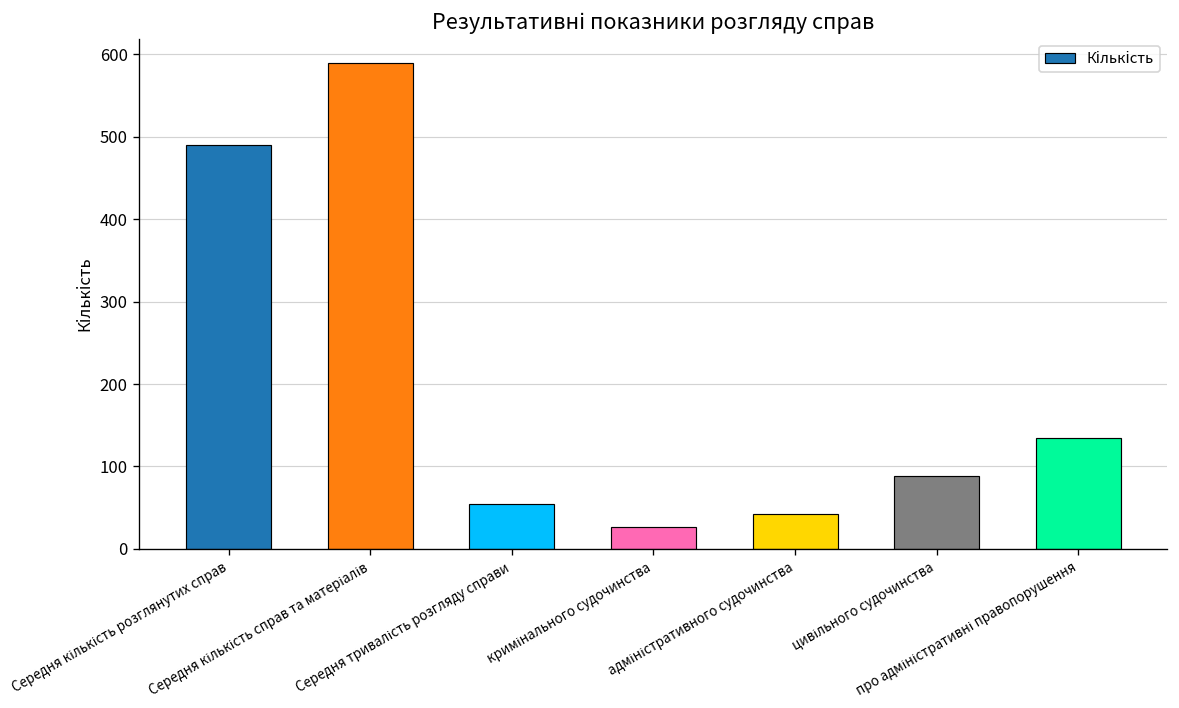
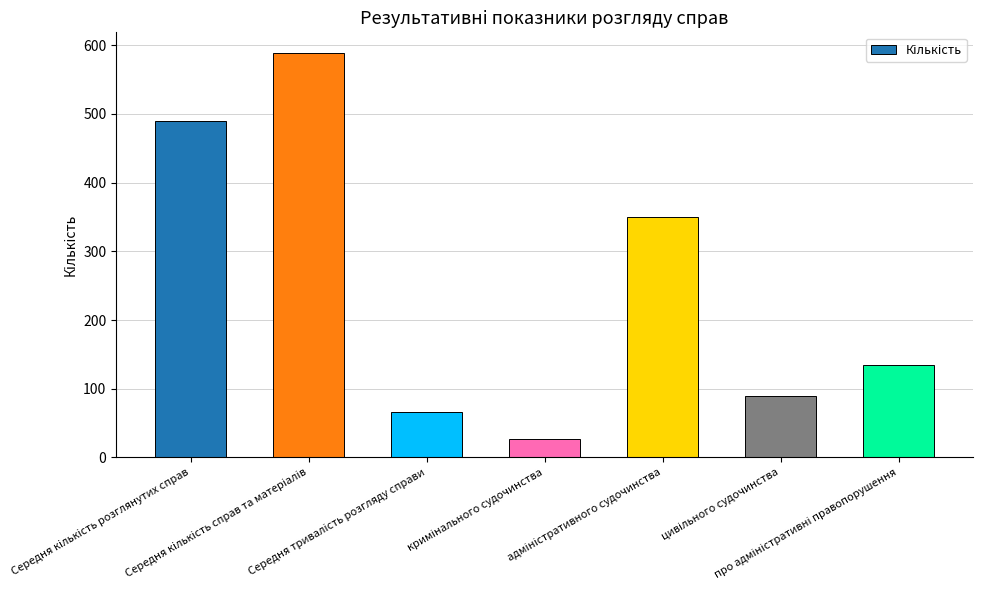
  {
    "Середня кількість розглянутих справ": 490,
    "Середня кількість справ та матеріалів": 590,
-   "Середня тривалість розгляду справи": 50,
+   "Середня тривалість розгляду справи": 70,
    "кримінального судочинства": 30,
-   "адміністративного судочинства": 40,
+   "адміністративного судочинства": 350,
    "цивільного судочинства": 90,
    "про адміністративні правопорушення": 130
  }
